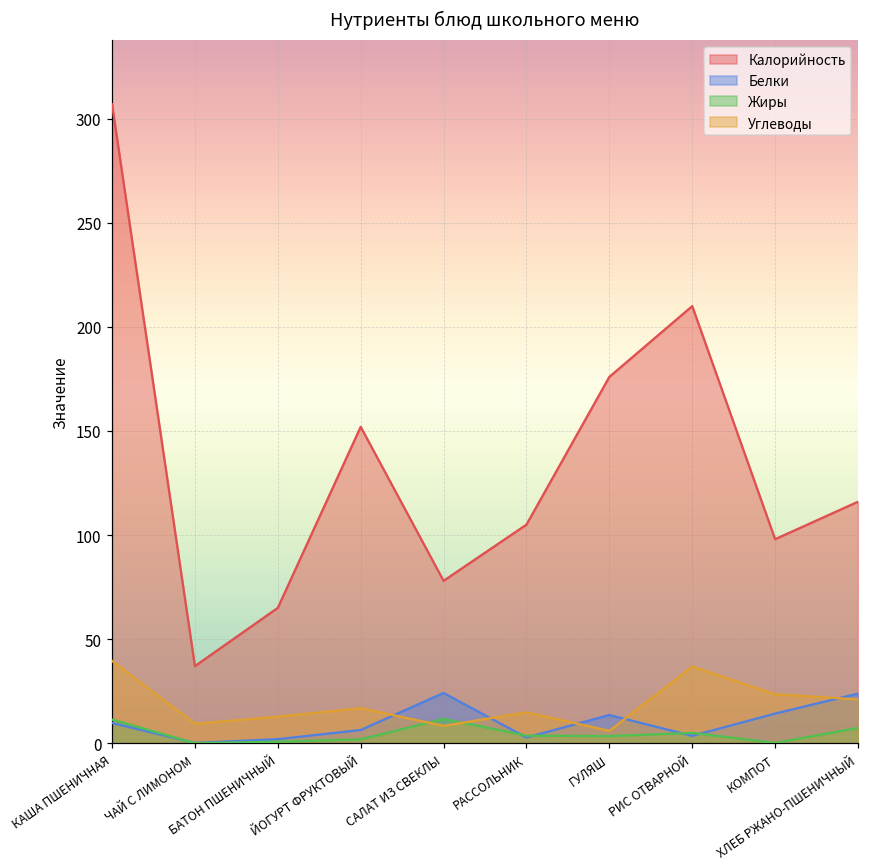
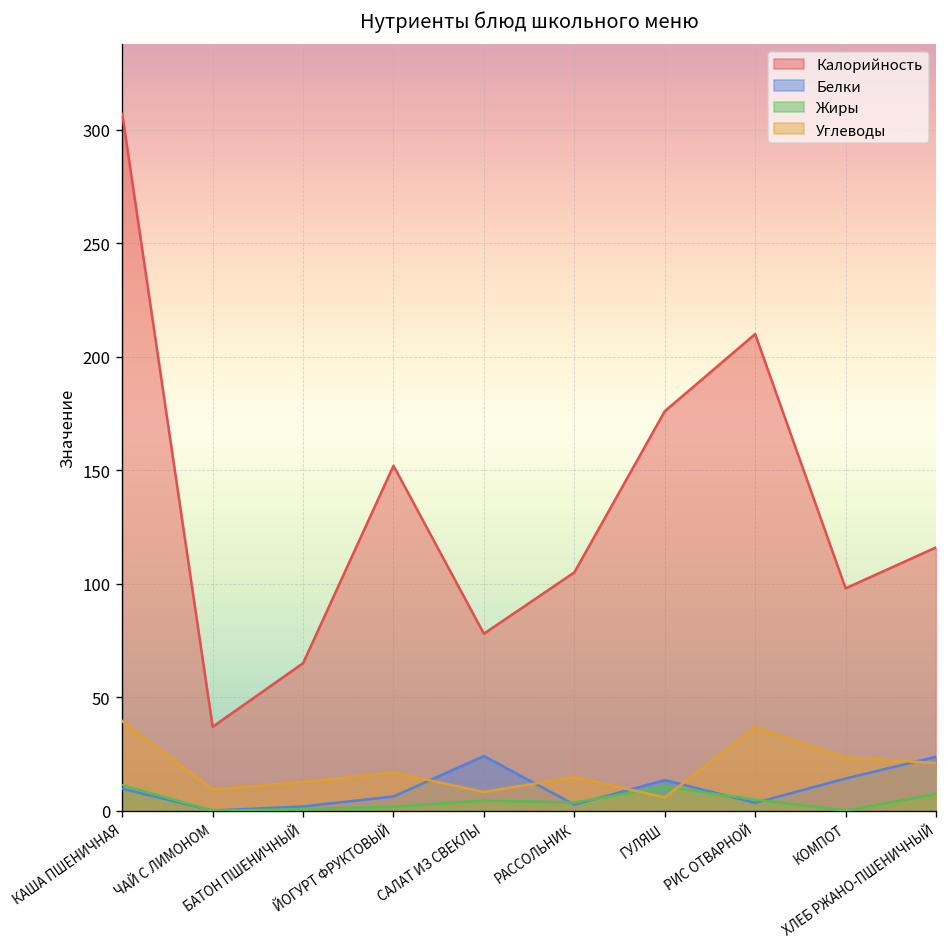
  {
    "Белки": {
      "КАША ПШЕНИЧНАЯ": 10,
      "ЙОГУРТ ФРУКТОВЫЙ": 6,
      "САЛАТ ИЗ СВЕКЛЫ": 24,
      "ГУЛЯШ": 14,
      "РИС ОТВАРНОЙ": 4,
      "КОМПОТ": 14,
      "ХЛЕБ РЖАНО-ПШЕНИЧНЫЙ": 24
    },
    "Жиры": {
      "КАША ПШЕНИЧНАЯ": 11,
      "ЙОГУРТ ФРУКТОВЫЙ": 2,
-     "САЛАТ ИЗ СВЕКЛЫ": 12,
-     "ГУЛЯШ": 3,
+     "САЛАТ ИЗ СВЕКЛЫ": 5,
+     "ГУЛЯШ": 11,
      "РИС ОТВАРНОЙ": 5,
      "КОМПОТ": 0,
      "ХЛЕБ РЖАНО-ПШЕНИЧНЫЙ": 7
    }
  }
